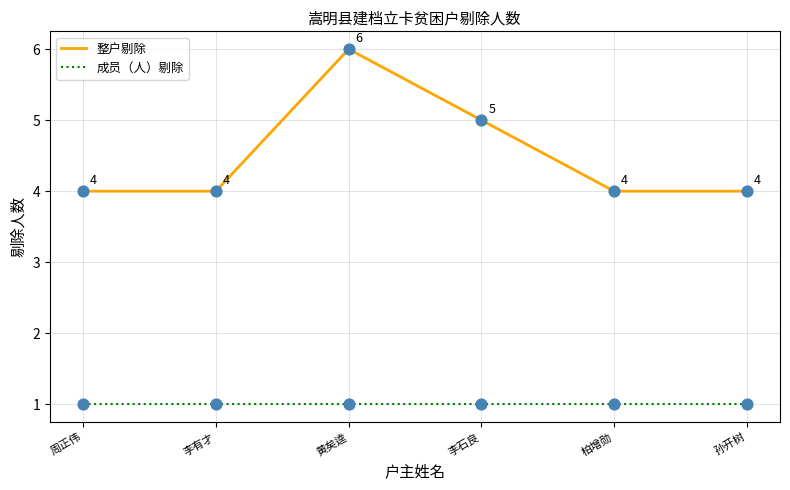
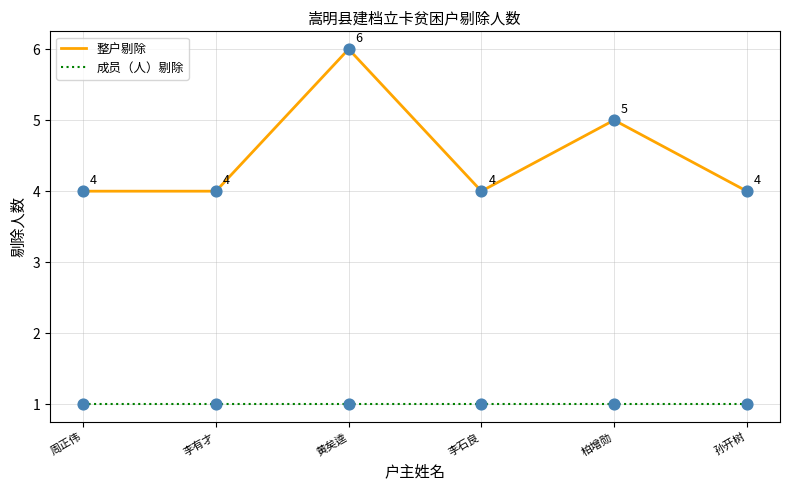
  {
    "整户剔除": {
      "周正伟": 4,
      "李有才": 4,
      "黄矣逵": 6,
-     "李石良": 5,
-     "柏增勋": 4,
+     "李石良": 4,
+     "柏增勋": 5,
      "孙开树": 4
    },
    "成员（人）剔除": {
      "周正伟": 1.0,
      "李有才": 1.0,
      "黄矣逵": 1.0,
      "李石良": 1.0,
      "柏增勋": 1.0,
      "孙开树": 1.0
    }
  }
